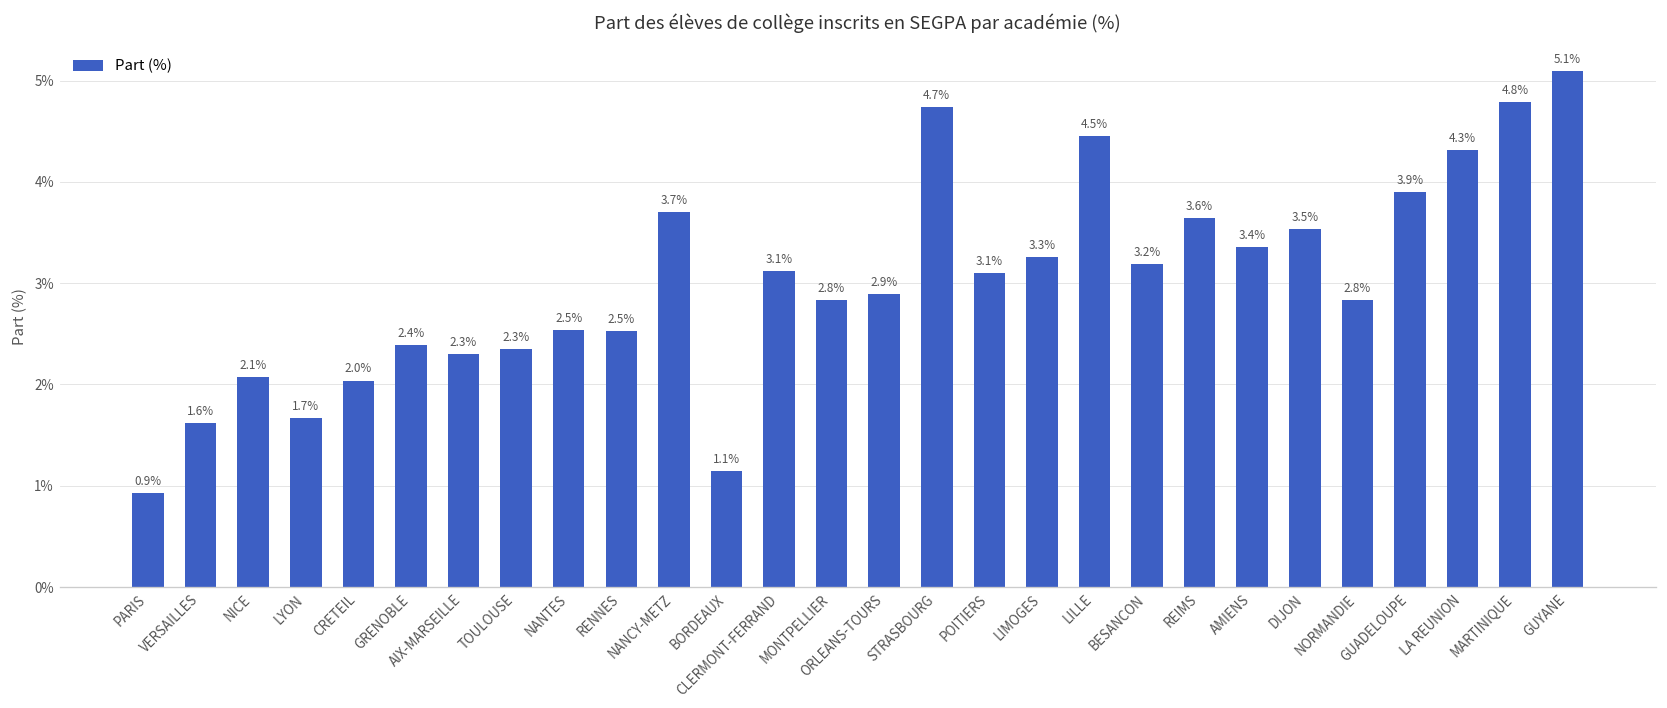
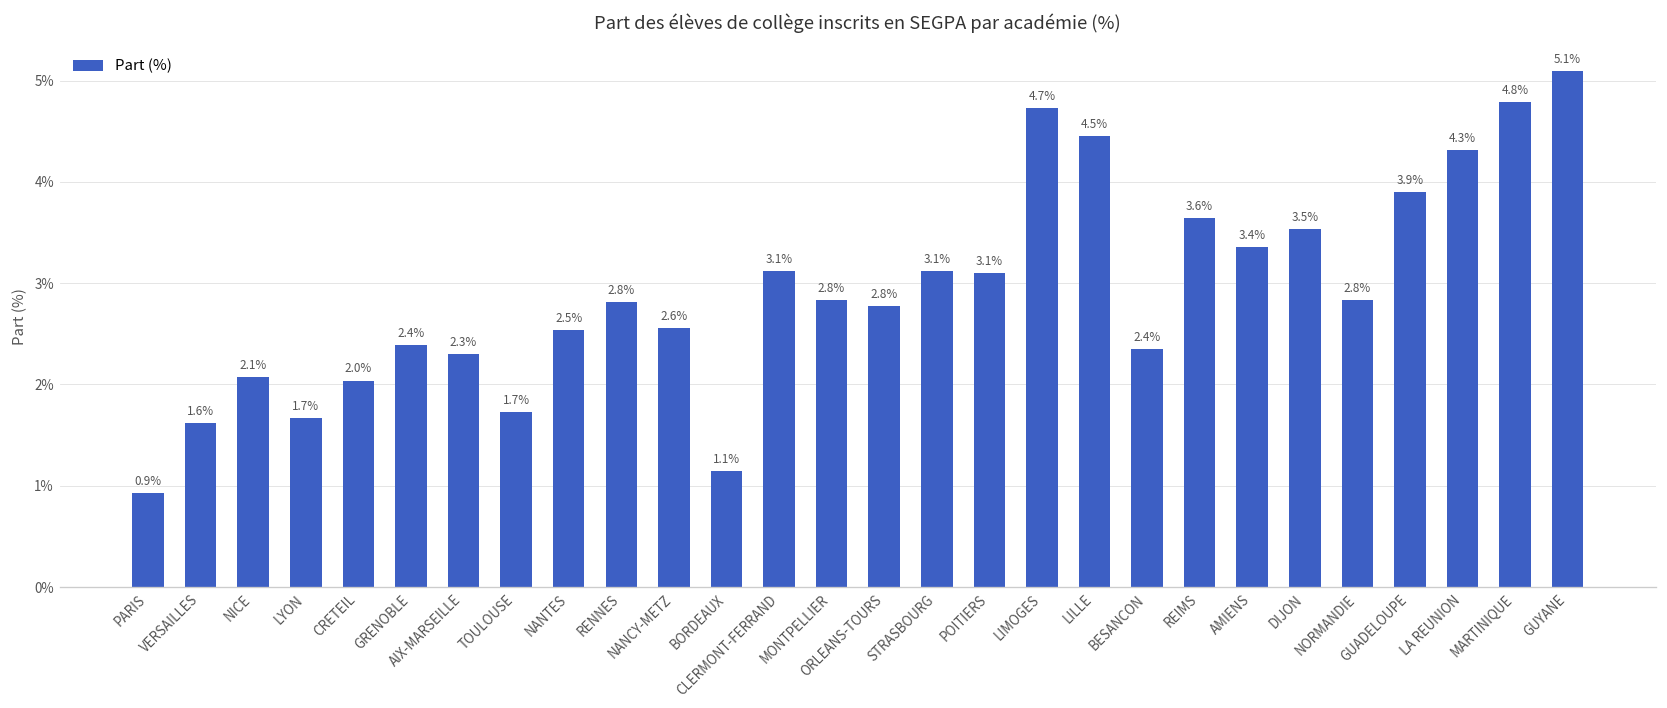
  {
    "PARIS": "0.9%",
    "VERSAILLES": "1.6%",
    "NICE": "2.1%",
    "LYON": "1.7%",
    "CRETEIL": "2.0%",
    "GRENOBLE": "2.4%",
    "AIX-MARSEILLE": "2.3%",
-   "TOULOUSE": "2.3%",
+   "TOULOUSE": "1.7%",
    "NANTES": "2.5%",
-   "RENNES": "2.5%",
-   "NANCY-METZ": "3.7%",
+   "RENNES": "2.8%",
+   "NANCY-METZ": "2.6%",
    "BORDEAUX": "1.1%",
    "CLERMONT-FERRAND": "3.1%",
    "MONTPELLIER": "2.8%",
-   "ORLEANS-TOURS": "2.9%",
-   "STRASBOURG": "4.7%",
+   "ORLEANS-TOURS": "2.8%",
+   "STRASBOURG": "3.1%",
    "POITIERS": "3.1%",
-   "LIMOGES": "3.3%",
+   "LIMOGES": "4.7%",
    "LILLE": "4.5%",
-   "BESANCON": "3.2%",
+   "BESANCON": "2.4%",
    "REIMS": "3.6%",
    "AMIENS": "3.4%",
    "DIJON": "3.5%",
    "NORMANDIE": "2.8%",
    "GUADELOUPE": "3.9%",
    "LA REUNION": "4.3%",
    "MARTINIQUE": "4.8%",
    "GUYANE": "5.1%"
  }
